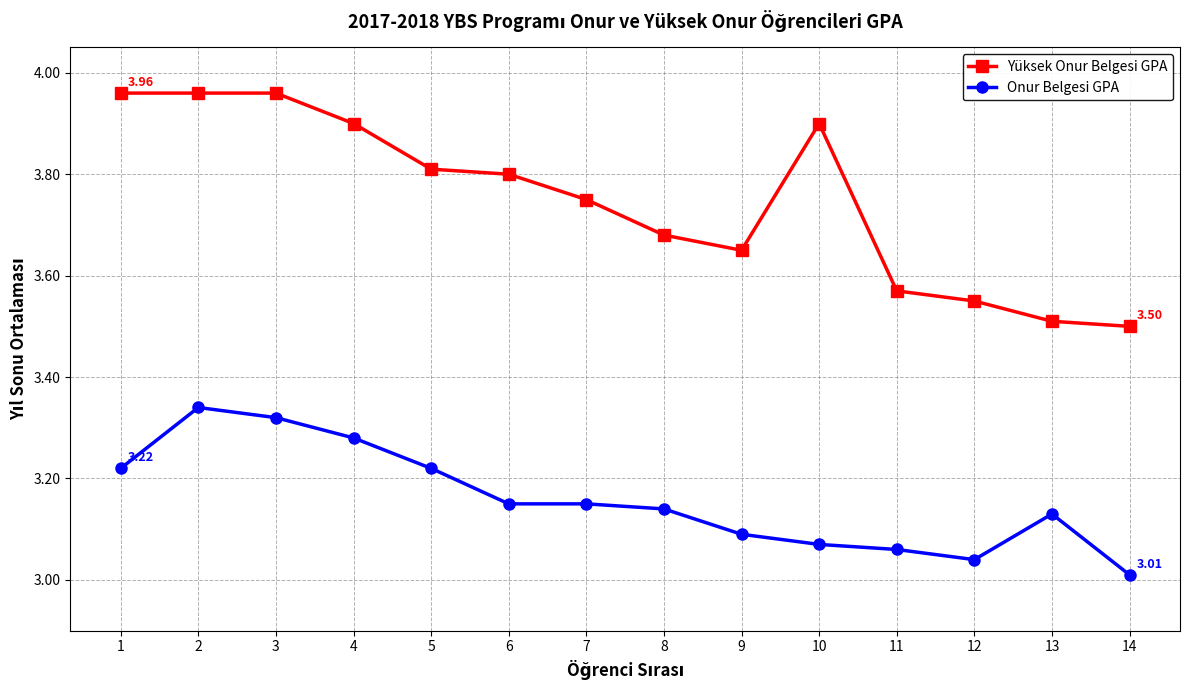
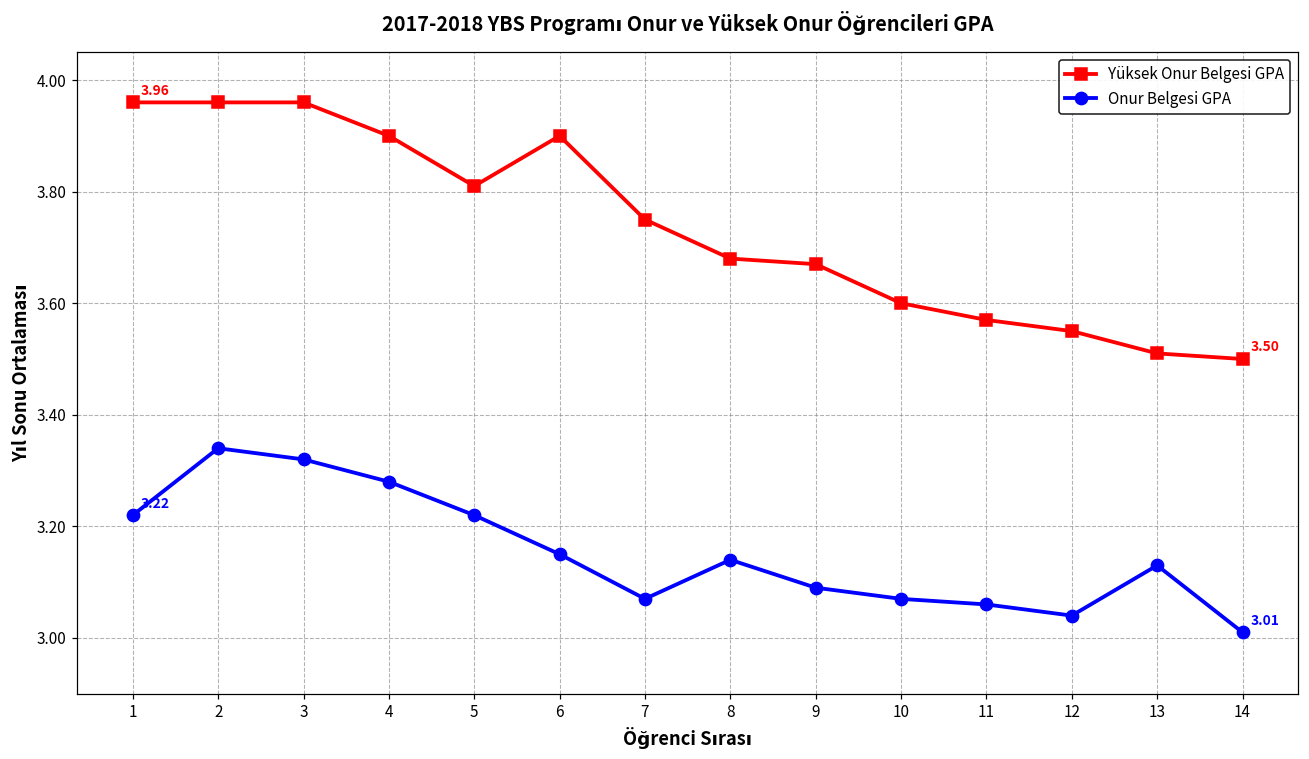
  {
    "Yüksek Onur Belgesi GPA": {
      "2": 3.96,
      "3": 3.96,
      "4": 3.90,
      "5": 3.81,
-     "6": 3.8,
+     "6": 3.9,
      "7": 3.75,
      "8": 3.68,
-     "9": 3.65,
-     "10": 3.9,
+     "9": 3.67,
+     "10": 3.6,
      "11": 3.57,
      "12": 3.55,
      "13": 3.51
    },
    "Onur Belgesi GPA": {
      "2": 3.34,
      "3": 3.32,
      "4": 3.28,
      "5": 3.22,
      "6": 3.15,
-     "7": 3.15,
+     "7": 3.07,
      "8": 3.14,
      "9": 3.09,
      "10": 3.07,
      "11": 3.06,
      "12": 3.04,
      "13": 3.13
    }
  }
